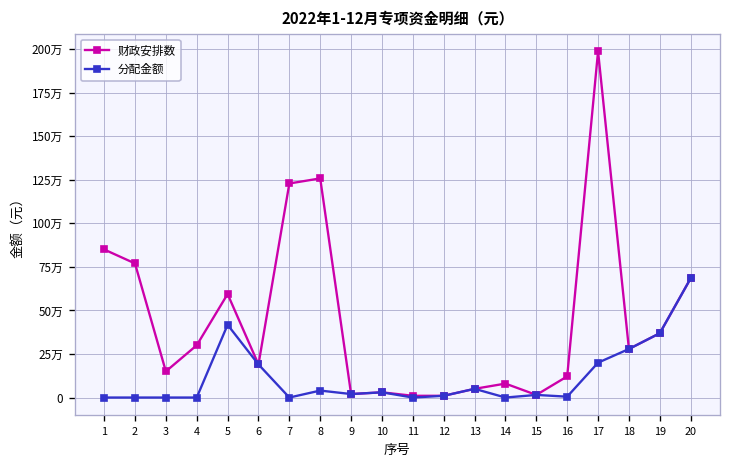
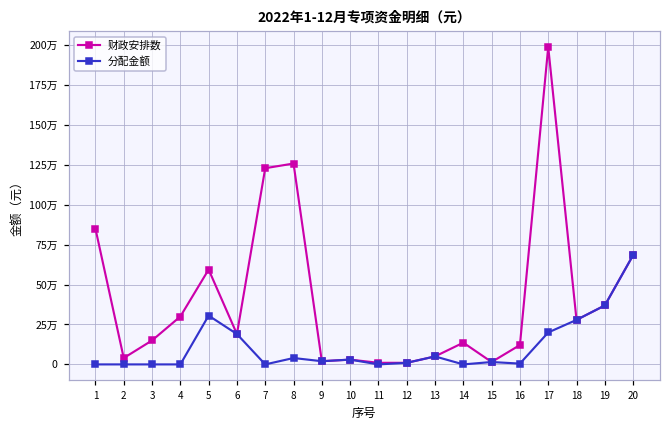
  {
    "财政安排数": {
      "1": "85万",
-     "2": "77万",
+     "2": "4万",
      "3": "15万",
      "4": "30万",
      "5": "59万",
      "7": "123万",
      "8": "126万",
-     "14": "8万",
+     "14": "14万",
      "16": "12万",
      "17": "199万"
    },
    "分配金额": {
      "1": "0万",
      "2": "0万",
      "3": "0万",
      "4": "0万",
-     "5": "42万",
+     "5": "31万",
      "7": "0万",
      "8": "4万",
      "14": "0万",
      "16": "1万",
      "17": "20万"
    }
  }
